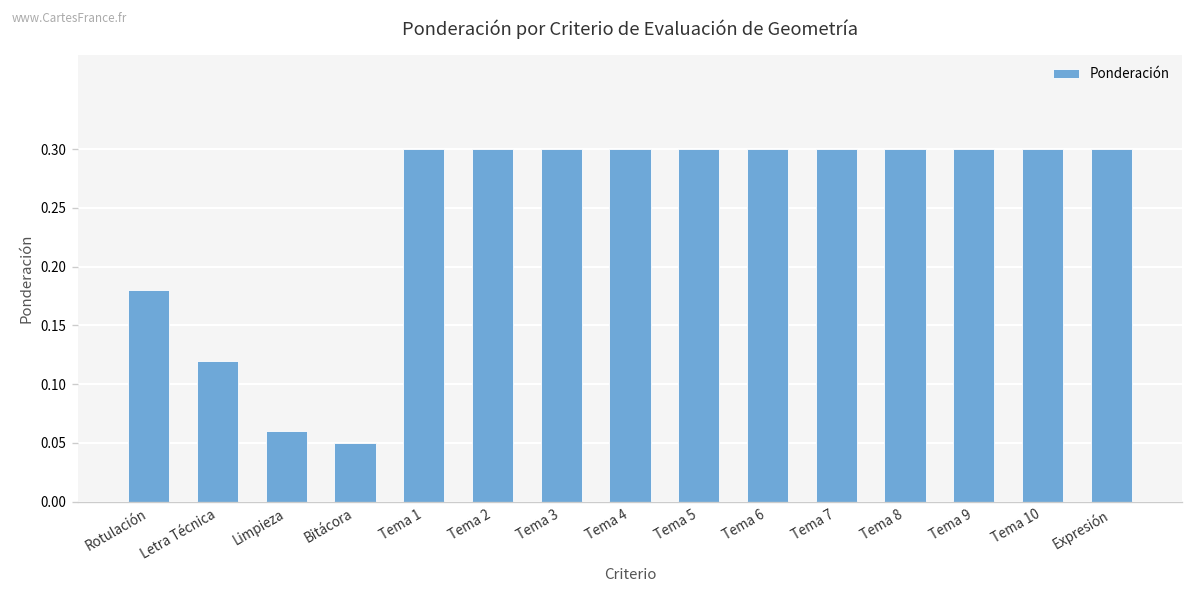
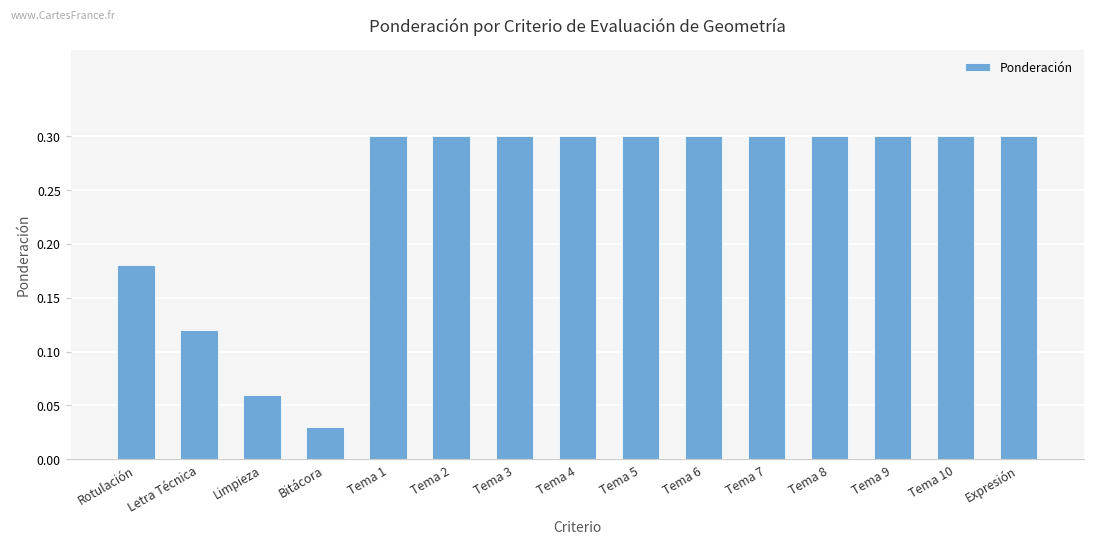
  {
    "Rotulación": 0.18,
    "Letra Técnica": 0.12,
    "Limpieza": 0.06,
-   "Bitácora": 0.05,
+   "Bitácora": 0.03,
    "Tema 1": 0.30,
    "Tema 2": 0.30,
    "Tema 3": 0.30,
    "Tema 4": 0.30,
    "Tema 5": 0.30,
    "Tema 6": 0.30,
    "Tema 7": 0.30,
    "Tema 8": 0.30,
    "Tema 9": 0.30,
    "Tema 10": 0.30,
    "Expresión": 0.30
  }
